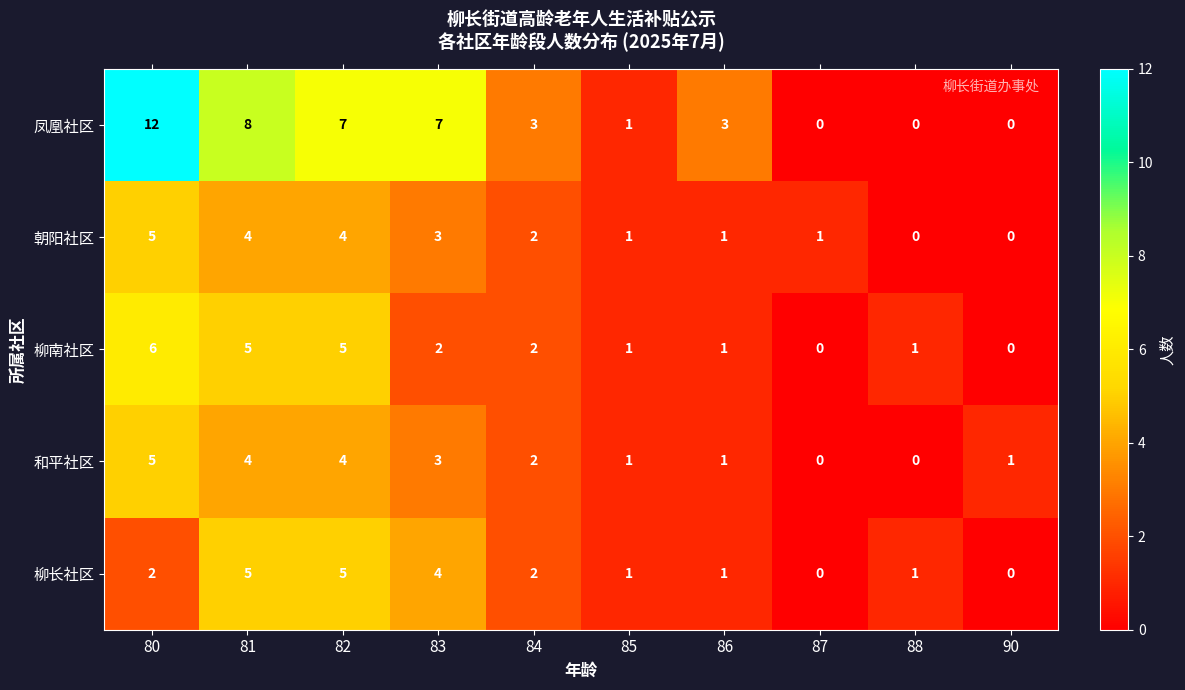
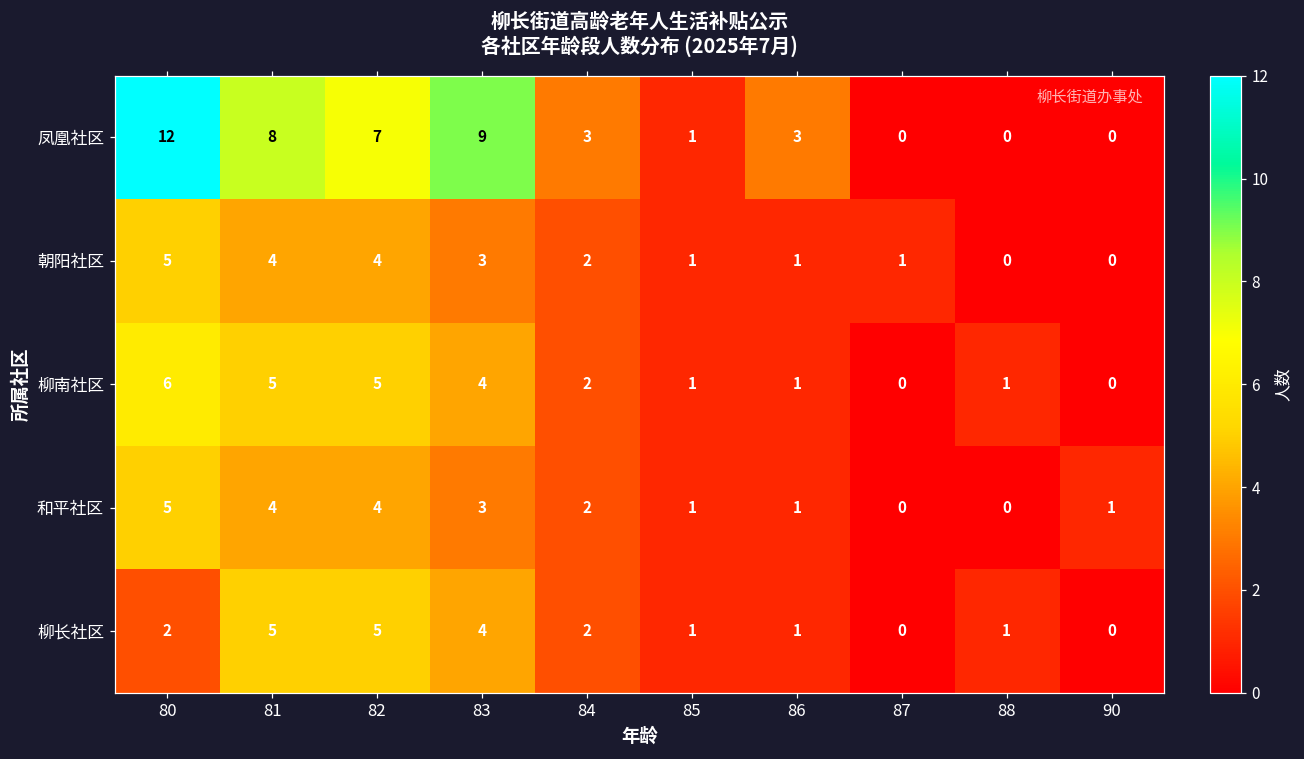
  {
    "凤凰社区": {
      "80": 12,
      "81": 8,
      "82": 7,
-     "83": 7,
+     "83": 9,
      "84": 3,
      "85": 1,
      "86": 3,
      "87": 0,
      "88": 0
    },
    "朝阳社区": {
      "80": 5,
      "81": 4,
      "82": 4,
      "83": 3,
      "84": 2,
      "85": 1,
      "86": 1,
      "87": 1,
      "88": 0,
      "90": 0
    },
    "柳南社区": {
      "80": 6,
      "81": 5,
      "82": 5,
-     "83": 2,
+     "83": 4,
      "84": 2,
      "85": 1,
      "86": 1,
      "87": 0,
      "88": 1,
      "90": 0
    },
    "和平社区": {
      "80": 5,
      "81": 4,
      "82": 4,
      "83": 3,
      "84": 2,
      "85": 1,
      "86": 1,
      "87": 0,
      "88": 0,
      "90": 1
    },
    "柳长社区": {
      "80": 2,
      "81": 5,
      "82": 5,
      "83": 4,
      "84": 2,
      "85": 1,
      "86": 1,
      "87": 0,
      "88": 1,
      "90": 0
    }
  }
